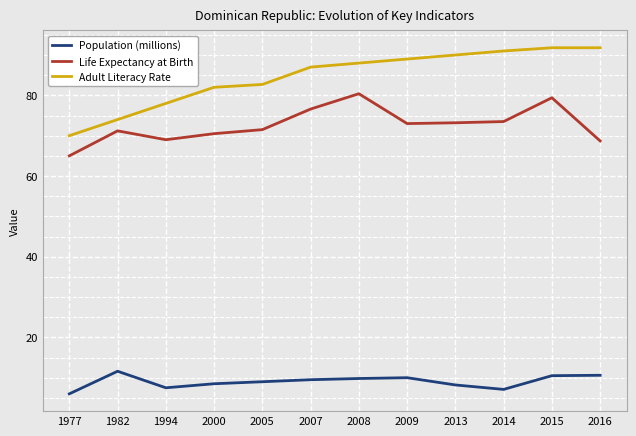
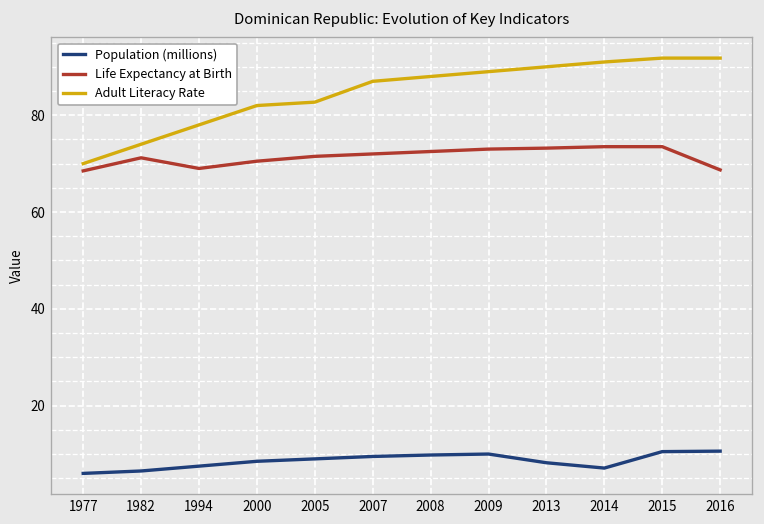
  {
    "Population (millions)": {
      "1977": 6,
-     "1982": 12,
+     "1982": 7,
      "1994": 8,
      "2000": 9,
      "2005": 9,
      "2007": 10,
      "2008": 10,
      "2009": 10,
      "2013": 8,
      "2014": 7,
      "2015": 11,
      "2016": 11
    },
    "Life Expectancy at Birth": {
-     "1977": 65,
+     "1977": 69,
      "1982": 71,
      "1994": 69,
      "2000": 71,
      "2005": 72,
-     "2007": 77,
-     "2008": 80,
+     "2007": 72,
+     "2008": 73,
      "2009": 73,
      "2013": 73,
      "2014": 74,
-     "2015": 79,
+     "2015": 74,
      "2016": 69
    },
    "Adult Literacy Rate": {
      "1977": 70,
      "1982": 74,
      "1994": 78,
      "2000": 82,
      "2005": 83,
      "2007": 87,
      "2008": 88,
      "2009": 89,
      "2013": 90,
      "2014": 91,
      "2015": 92,
      "2016": 92
    }
  }
